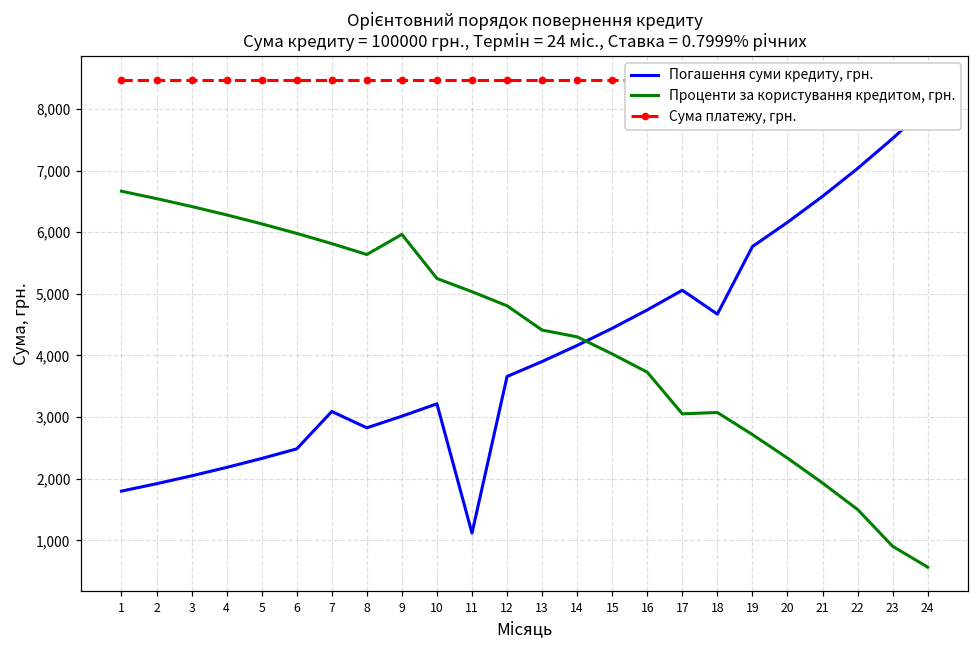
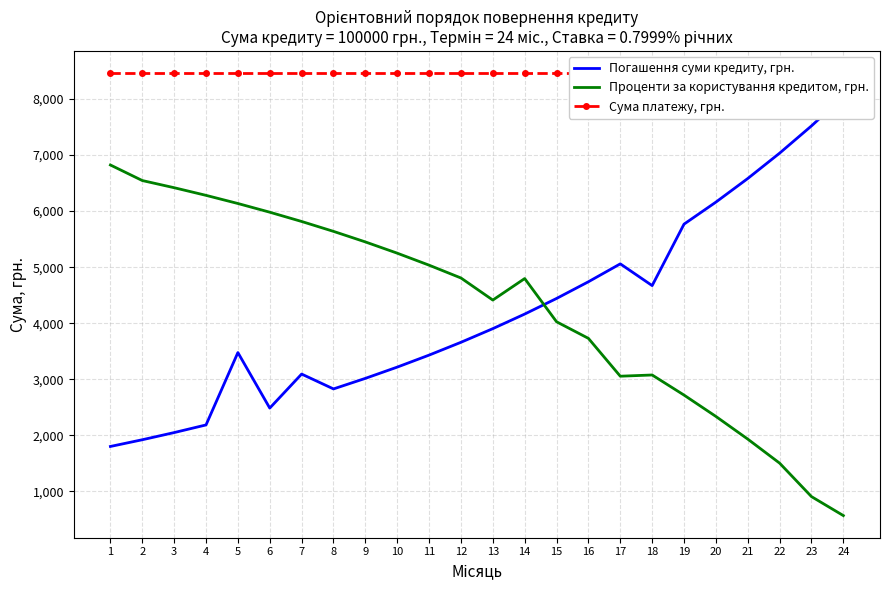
  {
    "Погашення суми кредиту, грн.": {
      "1": "1,800",
      "2": "1,900",
      "3": "2,000",
      "4": "2,200",
-     "5": "2,300",
+     "5": "3,500",
      "6": "2,500",
      "7": "3,100",
      "8": "2,800",
      "9": "3,000",
      "10": "3,200",
-     "11": "1,100",
+     "11": "3,400",
      "12": "3,700",
      "13": "3,900",
      "14": "4,200",
      "15": "4,400",
      "16": "4,700",
      "17": "5,100",
      "18": "4,700",
      "19": "5,800",
      "20": "6,200",
      "21": "6,600",
      "22": "7,000",
      "23": "7,500"
    },
    "Проценти за користування кредитом, грн.": {
-     "1": "6,700",
+     "1": "6,800",
      "2": "6,500",
      "3": "6,400",
      "4": "6,300",
      "5": "6,100",
      "6": "6,000",
      "7": "5,800",
      "8": "5,600",
-     "9": "6,000",
+     "9": "5,500",
      "10": "5,200",
      "11": "5,000",
      "12": "4,800",
      "13": "4,400",
-     "14": "4,300",
+     "14": "4,800",
      "15": "4,000",
      "16": "3,700",
      "17": "3,100",
      "18": "3,100",
      "19": "2,700",
      "20": "2,300",
      "21": "1,900",
      "22": "1,500",
      "23": "900",
      "24": "600"
    },
    "Сума платежу, грн.": {
      "1": "8,500",
      "2": "8,500",
      "3": "8,500",
      "4": "8,500",
      "5": "8,500",
      "6": "8,500",
      "7": "8,500",
      "8": "8,500",
      "9": "8,500",
      "10": "8,500",
      "11": "8,500",
      "12": "8,500",
      "13": "8,500",
      "14": "8,500",
      "15": "8,500"
    }
  }
